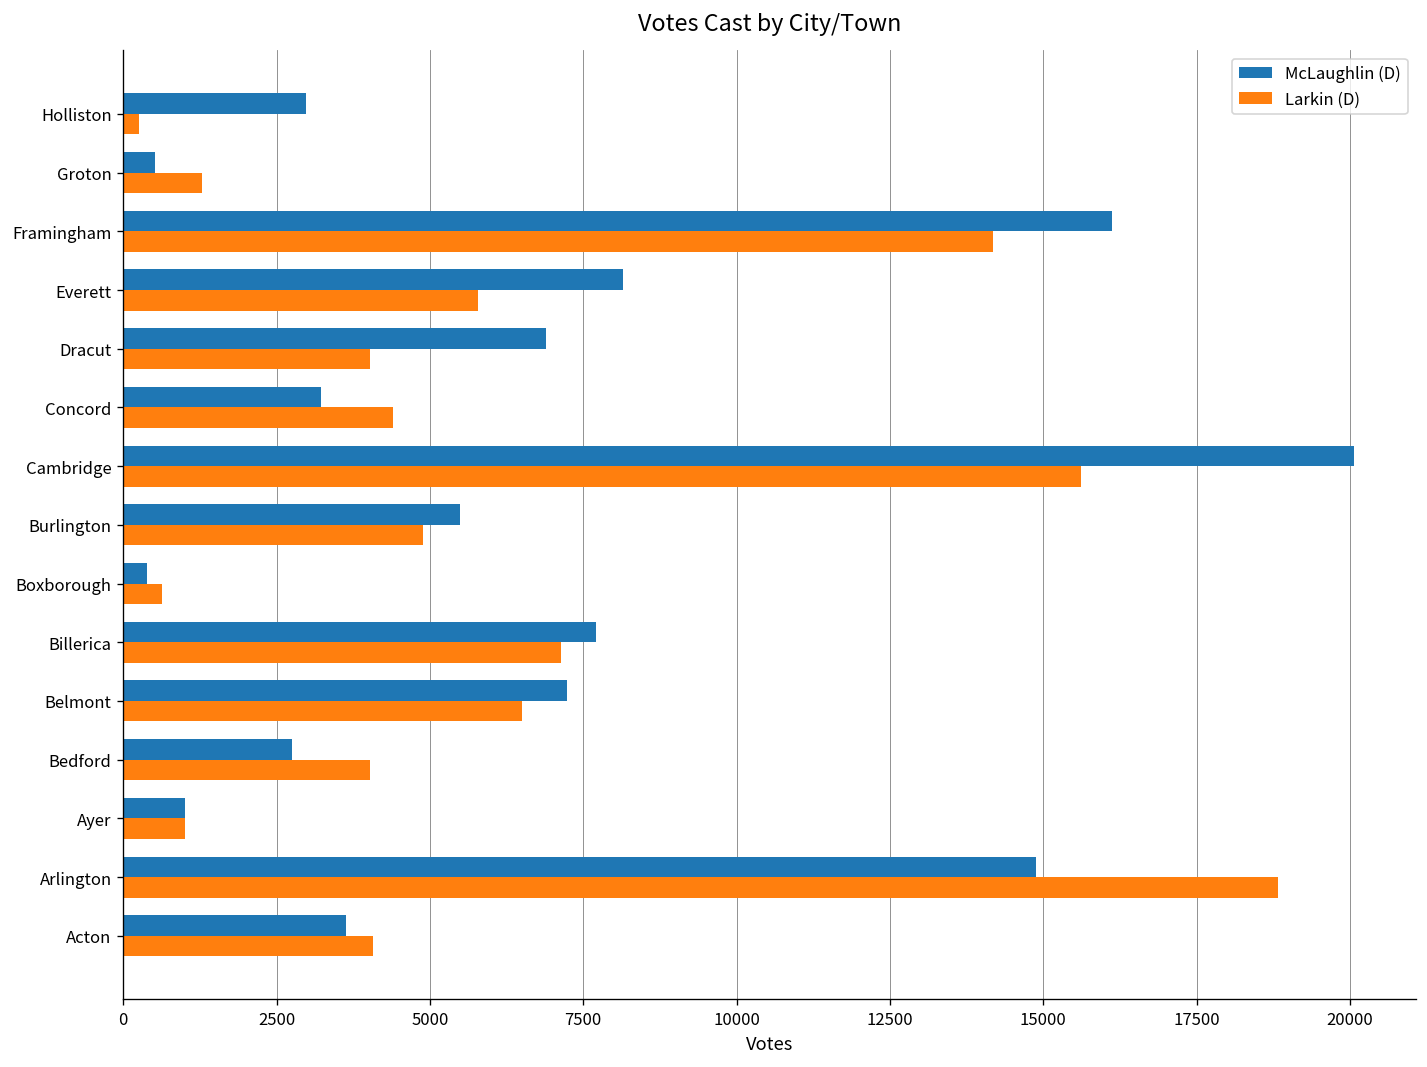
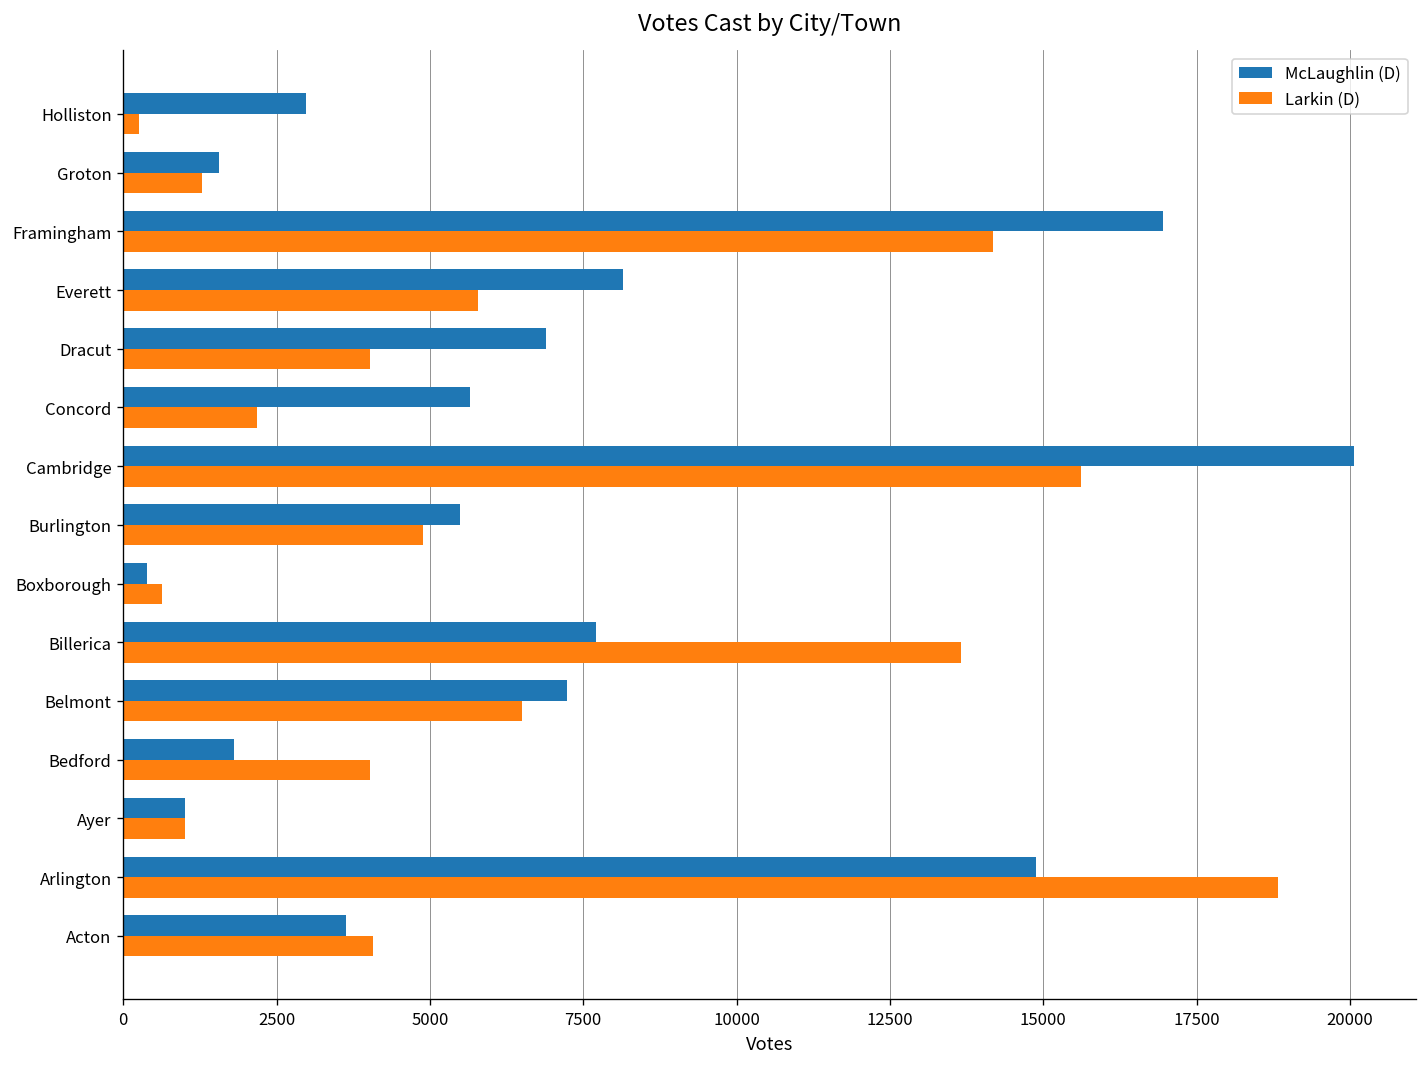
  {
    "McLaughlin (D)": {
      "Holliston": 3000,
-     "Groton": 500,
-     "Framingham": 16100,
+     "Groton": 1600,
+     "Framingham": 17000,
      "Everett": 8100,
      "Dracut": 6900,
-     "Concord": 3200,
+     "Concord": 5600,
      "Cambridge": 20100,
      "Burlington": 5500,
      "Boxborough": 400,
      "Billerica": 7700,
      "Belmont": 7200,
-     "Bedford": 2800,
+     "Bedford": 1800,
      "Ayer": 1000,
      "Arlington": 14900,
      "Acton": 3600
    },
    "Larkin (D)": {
      "Holliston": 300,
      "Groton": 1300,
      "Framingham": 14200,
      "Everett": 5800,
      "Dracut": 4000,
-     "Concord": 4400,
+     "Concord": 2200,
      "Cambridge": 15600,
      "Burlington": 4900,
      "Boxborough": 600,
-     "Billerica": 7100,
+     "Billerica": 13700,
      "Belmont": 6500,
      "Bedford": 4000,
      "Ayer": 1000,
      "Arlington": 18800,
      "Acton": 4100
    }
  }
